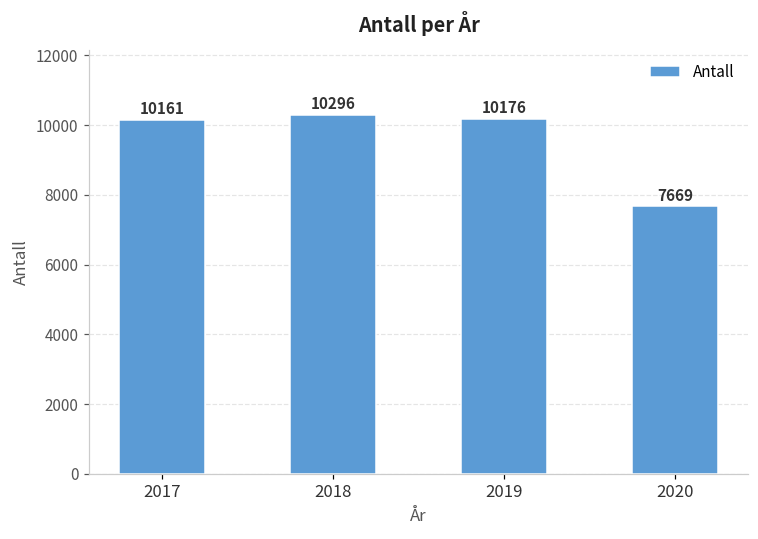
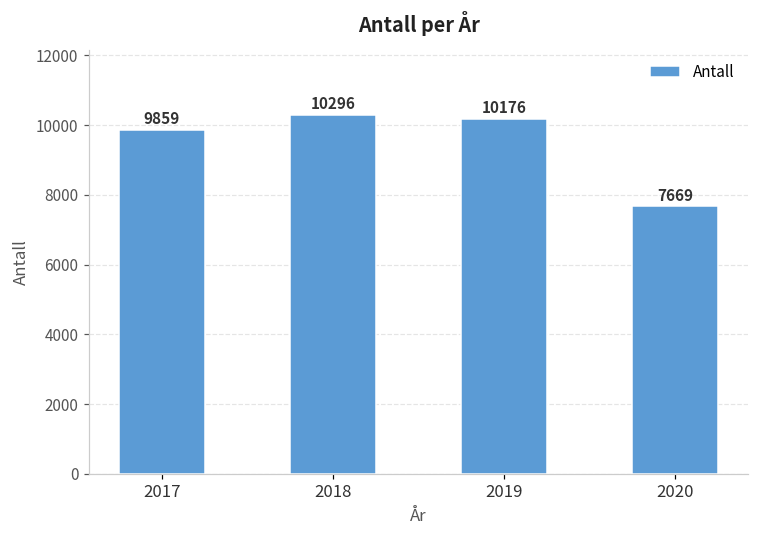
  {
-   "2017": 10161,
+   "2017": 9859,
    "2018": 10296,
    "2019": 10176,
    "2020": 7669
  }
